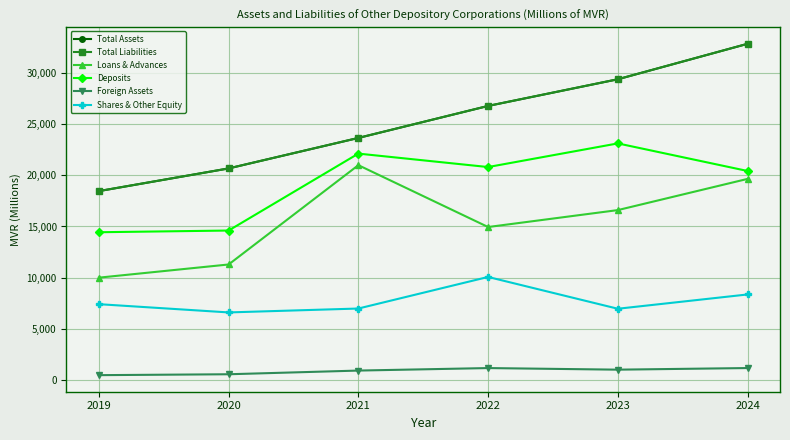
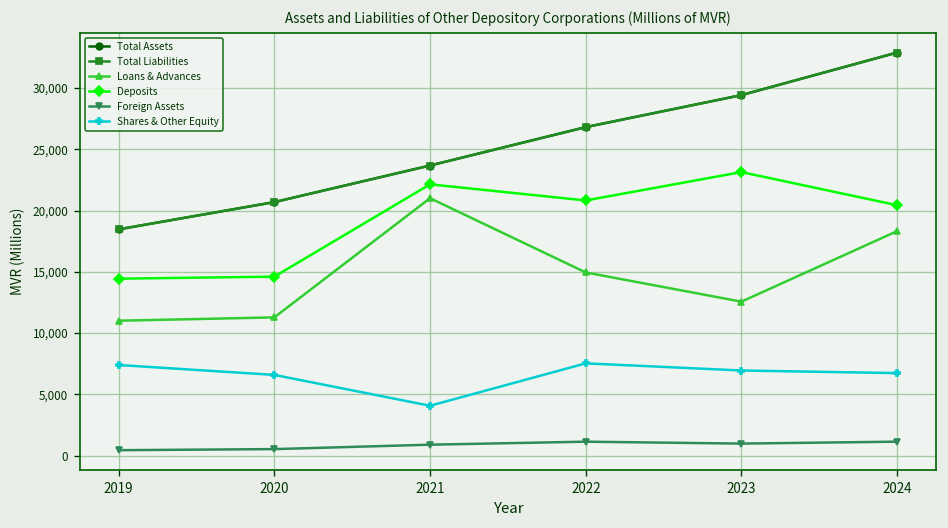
  {
    "Loans & Advances": {
-     "2019": "10,000",
+     "2019": "11,000",
      "2020": "11,300",
      "2021": "21,000",
      "2022": "14,900",
-     "2023": "16,600",
-     "2024": "19,700"
+     "2023": "12,600",
+     "2024": "18,300"
    },
    "Deposits": {
      "2019": "14,400",
      "2020": "14,600",
      "2021": "22,100",
      "2022": "20,800",
      "2023": "23,100",
      "2024": "20,400"
    },
    "Shares & Other Equity": {
      "2019": "7,400",
      "2020": "6,600",
-     "2021": "7,000",
-     "2022": "10,100",
+     "2021": "4,100",
+     "2022": "7,500",
      "2023": "6,900",
-     "2024": "8,300"
+     "2024": "6,700"
    }
  }
